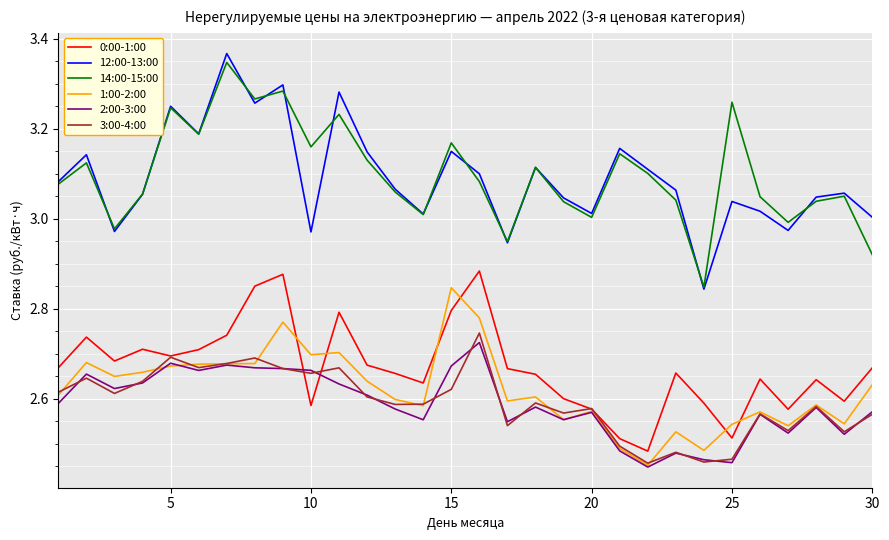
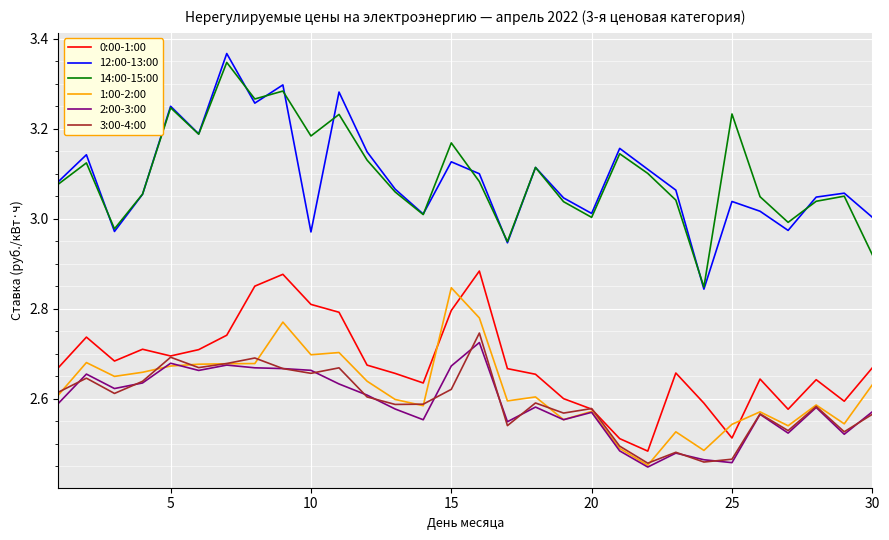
  {
    "0:00-1:00": {
-     "10": 2.58,
+     "10": 2.81,
      "15": 2.80,
      "25": 2.51,
      "30": 2.67
    },
    "12:00-13:00": {
      "10": 2.97,
-     "15": 3.15,
+     "15": 3.13,
      "20": 3.01,
      "25": 3.04,
      "30": 3.00
    },
    "14:00-15:00": {
-     "10": 3.16,
+     "10": 3.18,
      "15": 3.17,
      "20": 3.00,
-     "25": 3.26,
+     "25": 3.23,
      "30": 2.92
    },
    "1:00-2:00": {
      "5": 2.67,
      "10": 2.70,
      "15": 2.85,
      "25": 2.54,
      "30": 2.63
    },
    "2:00-3:00": {
      "5": 2.68,
      "10": 2.66,
      "15": 2.67,
      "25": 2.46
    },
    "3:00-4:00": {
      "10": 2.66,
      "15": 2.62,
      "25": 2.47
    }
  }
